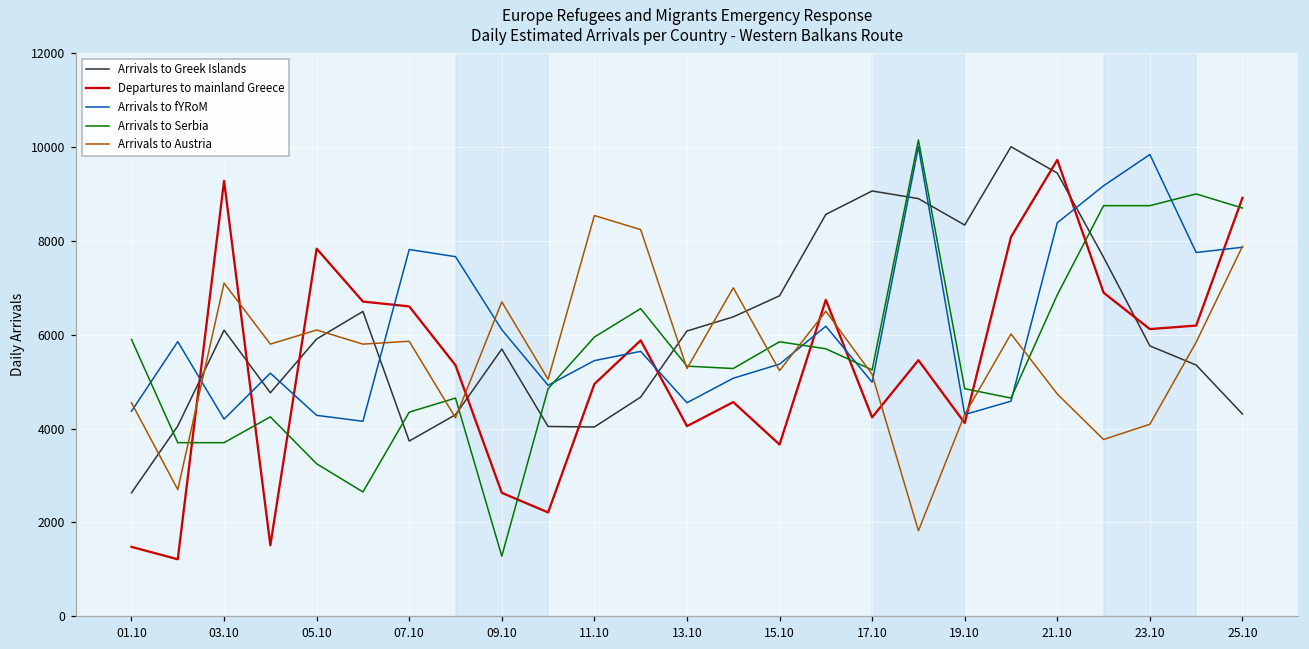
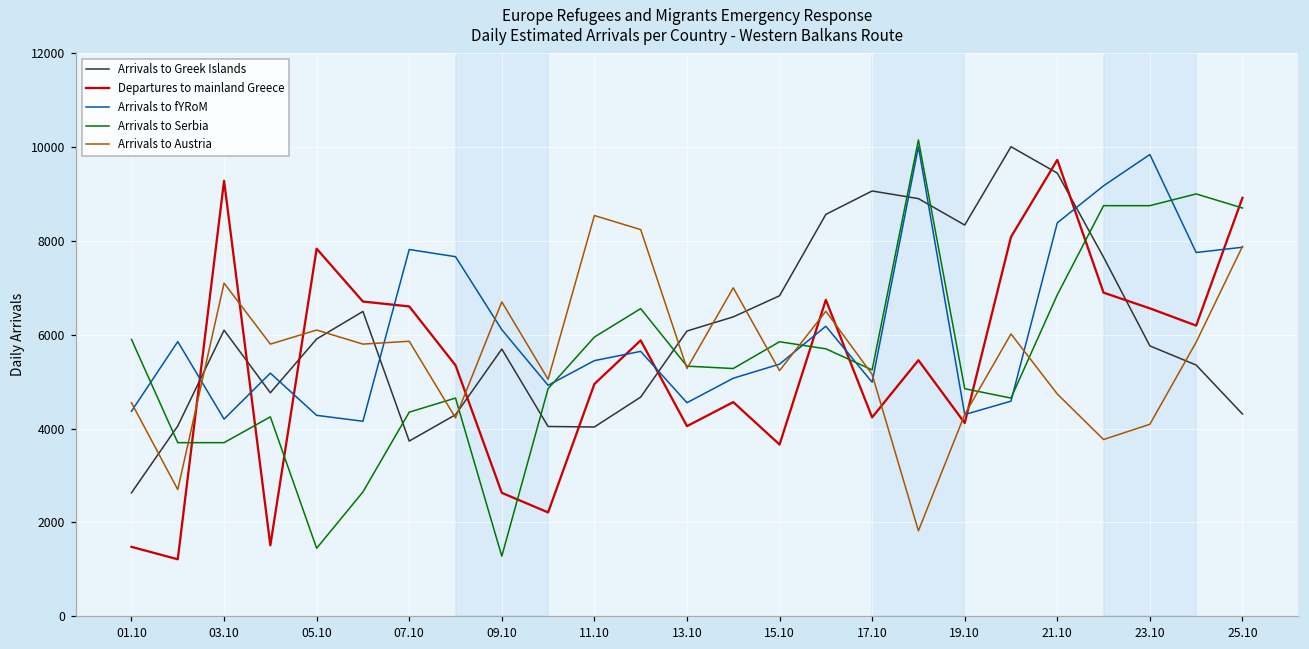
  {
    "Arrivals to Greek Islands": {
      "01.10": 2600,
      "03.10": 6100,
      "05.10": 5900,
      "07.10": 3700,
      "09.10": 5700,
      "11.10": 4000,
      "13.10": 6100,
      "15.10": 6800,
      "17.10": 9100,
      "19.10": 8300,
      "21.10": 9400,
      "23.10": 5800,
      "25.10": 4300
    },
    "Departures to mainland Greece": {
      "01.10": 1500,
      "03.10": 9300,
      "05.10": 7800,
      "07.10": 6600,
      "09.10": 2600,
      "11.10": 5000,
      "13.10": 4100,
      "15.10": 3700,
      "17.10": 4200,
      "19.10": 4100,
      "21.10": 9700,
-     "23.10": 6100,
+     "23.10": 6600,
      "25.10": 8900
    },
    "Arrivals to fYRoM": {
      "01.10": 4400,
      "03.10": 4200,
      "05.10": 4300,
      "07.10": 7800,
      "09.10": 6100,
      "11.10": 5400,
      "13.10": 4600,
      "15.10": 5400,
      "17.10": 5000,
      "21.10": 8400,
      "23.10": 9800
    },
    "Arrivals to Serbia": {
      "01.10": 5900,
      "03.10": 3700,
-     "05.10": 3300,
+     "05.10": 1500,
      "07.10": 4400,
      "09.10": 1300,
      "11.10": 6000,
      "15.10": 5900,
      "17.10": 5300,
      "19.10": 4900,
      "21.10": 6900,
      "23.10": 8800,
      "25.10": 8700
    },
    "Arrivals to Austria": {
      "01.10": 4600,
      "03.10": 7100,
      "05.10": 6100,
      "07.10": 5900,
      "09.10": 6700,
      "11.10": 8500,
      "15.10": 5200,
      "17.10": 5200,
      "21.10": 4700,
      "23.10": 4100
    }
  }
